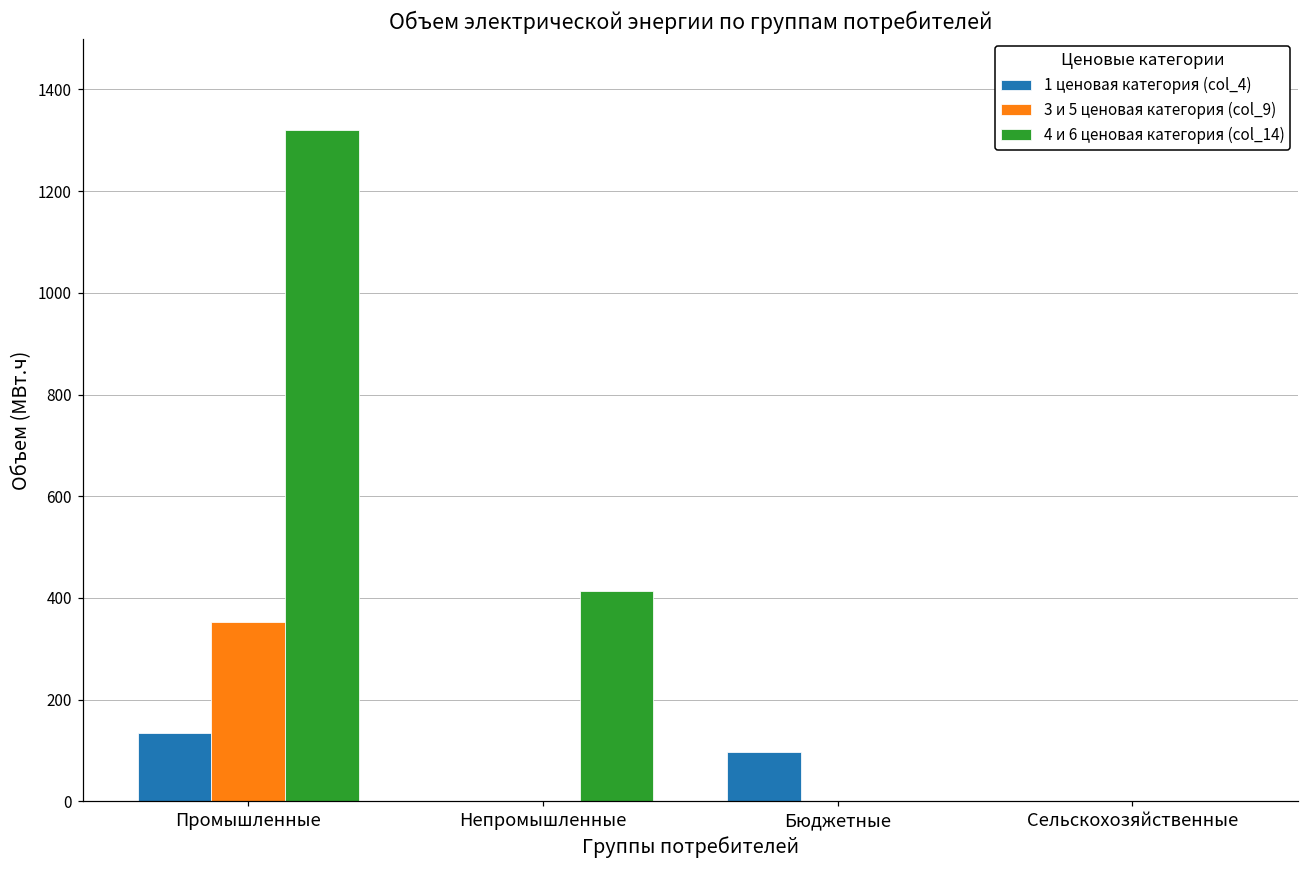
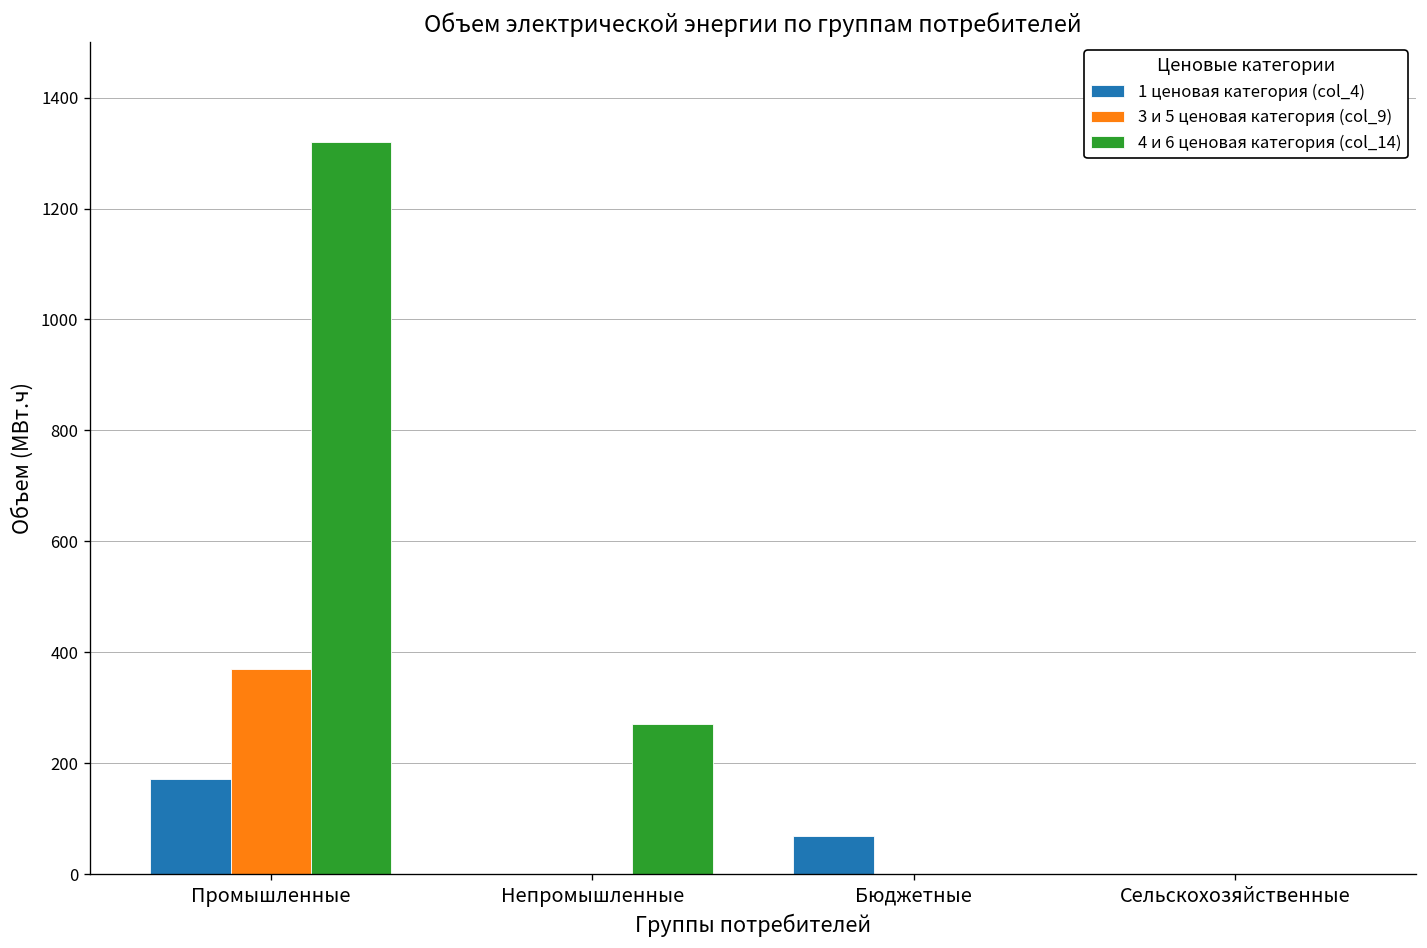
  {
    "1 ценовая категория (col_4)": {
-     "Промышленные": 130,
+     "Промышленные": 170,
      "Непромышленные": 0,
-     "Бюджетные": 100,
+     "Бюджетные": 70,
      "Сельскохозяйственные": 0
    },
    "3 и 5 ценовая категория (col_9)": {
-     "Промышленные": 350,
+     "Промышленные": 370,
      "Непромышленные": 0,
      "Бюджетные": 0,
      "Сельскохозяйственные": 0
    },
    "4 и 6 ценовая категория (col_14)": {
      "Промышленные": 1320,
-     "Непромышленные": 410,
+     "Непромышленные": 270,
      "Бюджетные": 0,
      "Сельскохозяйственные": 0
    }
  }
